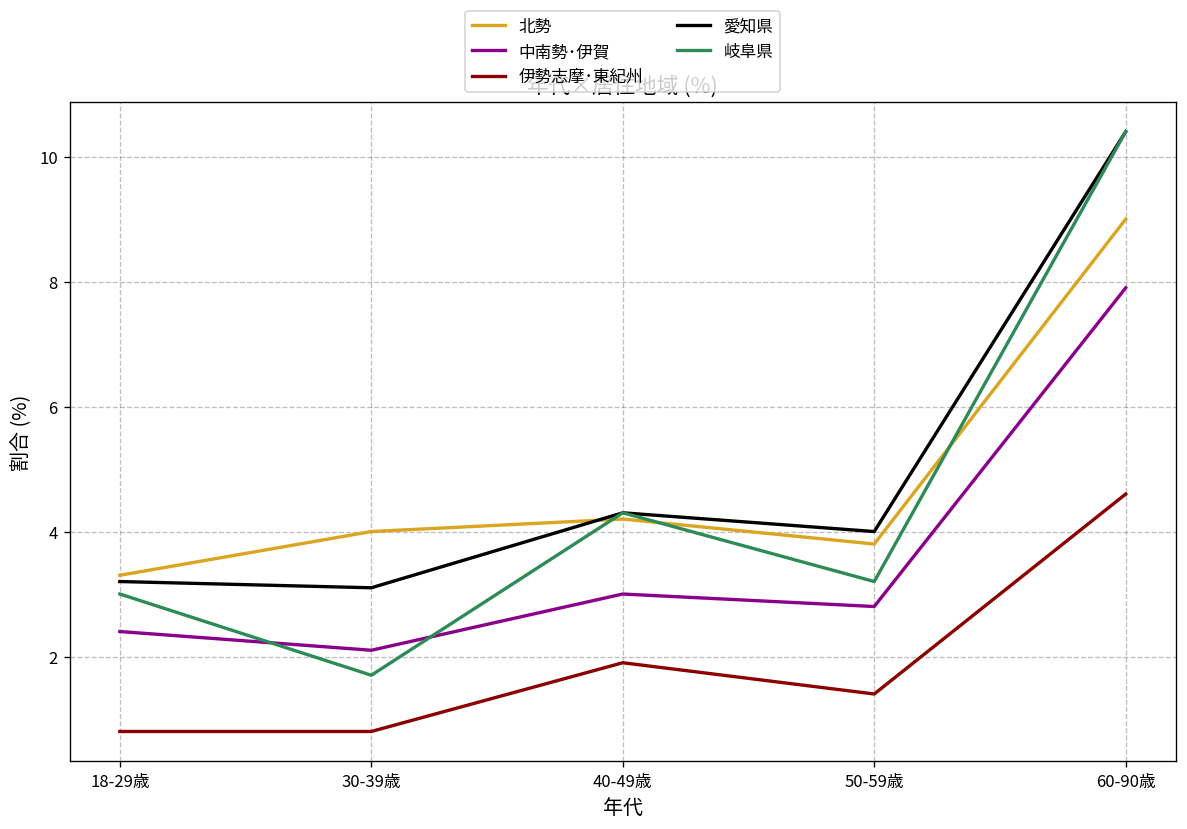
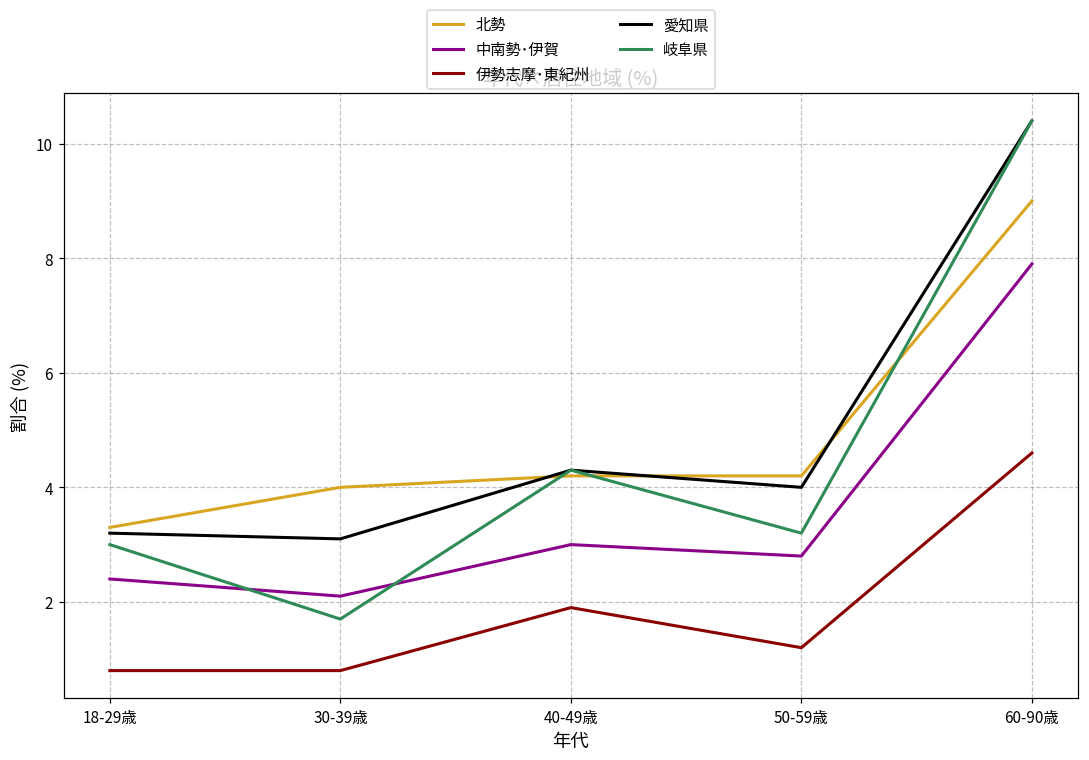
  {
    "北勢": {
      "18-29歳": 3.3,
      "30-39歳": 4.0,
      "40-49歳": 4.2,
-     "50-59歳": 3.8,
+     "50-59歳": 4.2,
      "60-90歳": 9.0
    },
    "中南勢･伊賀": {
      "18-29歳": 2.4,
      "30-39歳": 2.1,
      "40-49歳": 3.0,
      "50-59歳": 2.8,
      "60-90歳": 7.9
    },
    "伊勢志摩･東紀州": {
      "18-29歳": 0.8,
      "30-39歳": 0.8,
      "40-49歳": 1.9,
-     "50-59歳": 1.4,
+     "50-59歳": 1.2,
      "60-90歳": 4.6
    },
    "愛知県": {
      "18-29歳": 3.2,
      "30-39歳": 3.1,
      "50-59歳": 4.0
    },
    "岐阜県": {
      "18-29歳": 3.0,
      "30-39歳": 1.7,
      "50-59歳": 3.2
    }
  }
